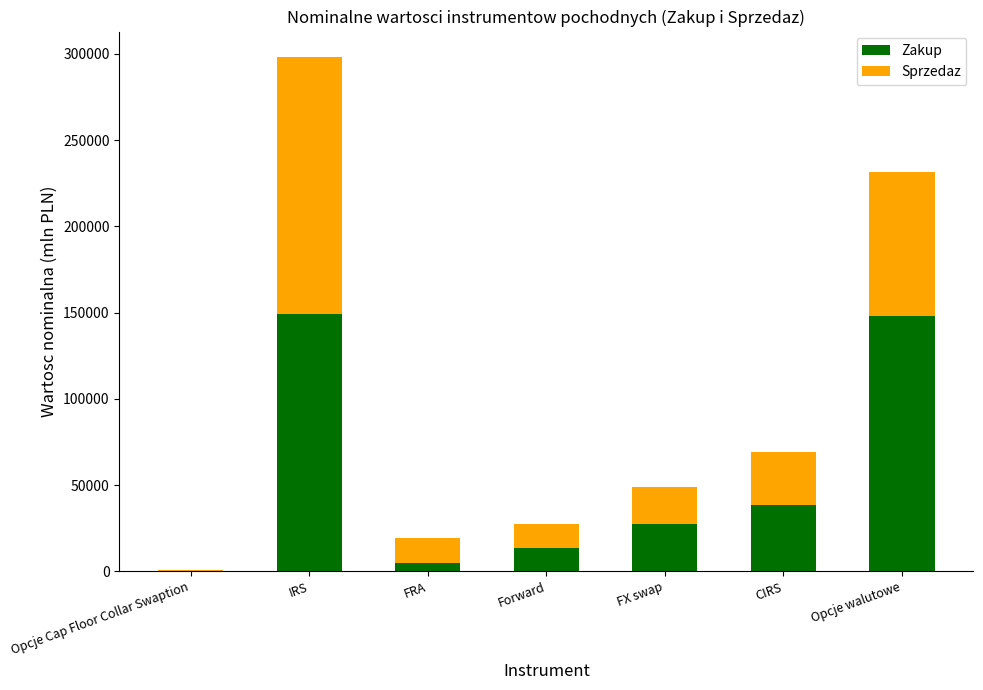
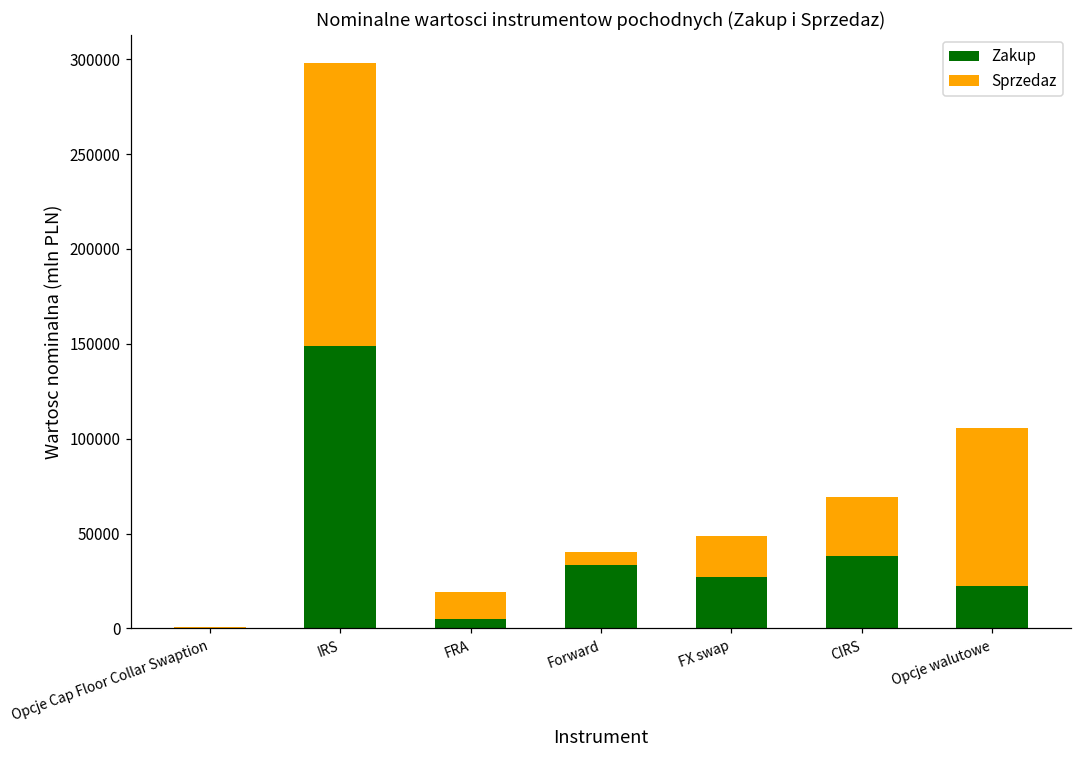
  {
    "Zakup": {
      "IRS": 149000,
      "FRA": 5000,
-     "Forward": 14000,
+     "Forward": 33000,
      "FX swap": 27000,
      "CIRS": 38000,
-     "Opcje walutowe": 148000
+     "Opcje walutowe": 23000
    },
    "Sprzedaz": {
      "IRS": 149000,
      "FRA": 14000,
-     "Forward": 14000,
+     "Forward": 7000,
      "FX swap": 22000,
      "CIRS": 31000,
      "Opcje walutowe": 83000
    }
  }
